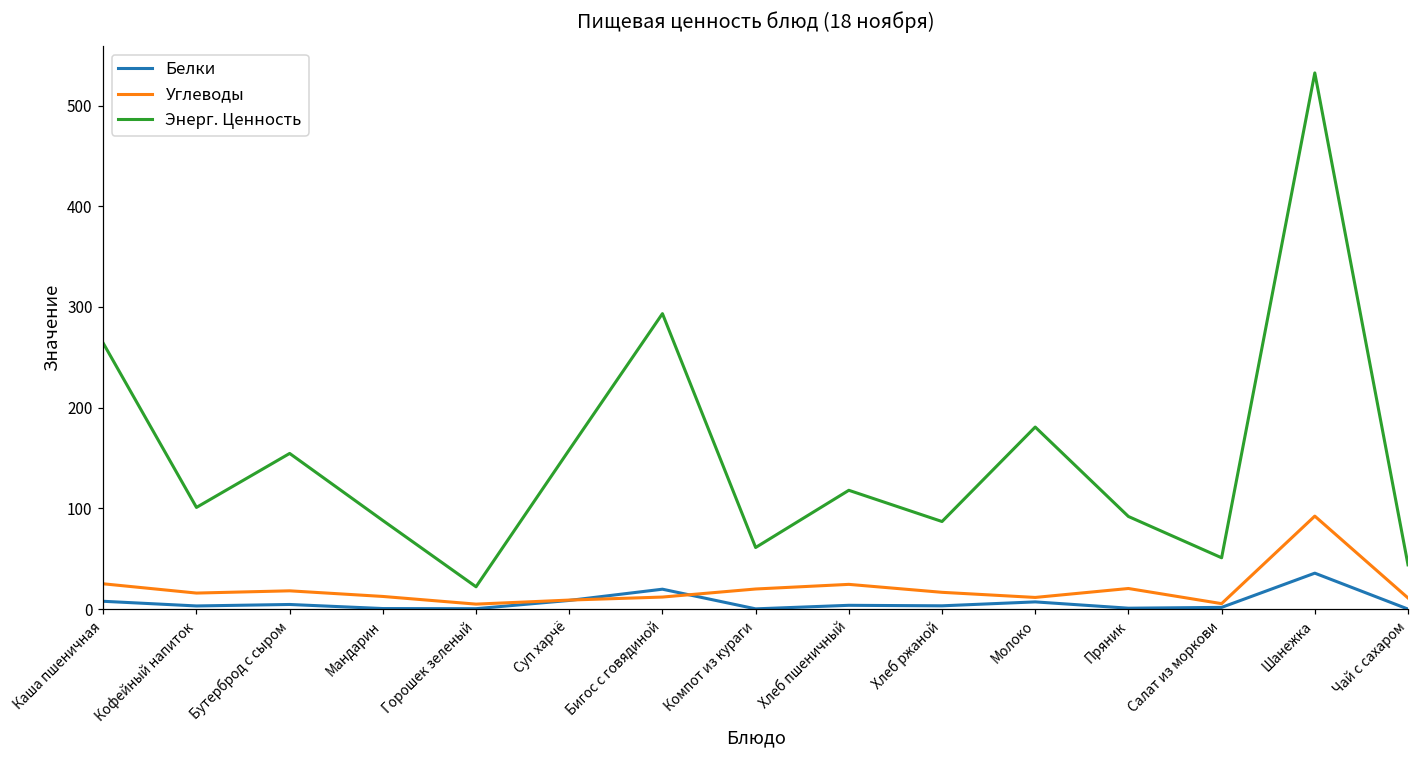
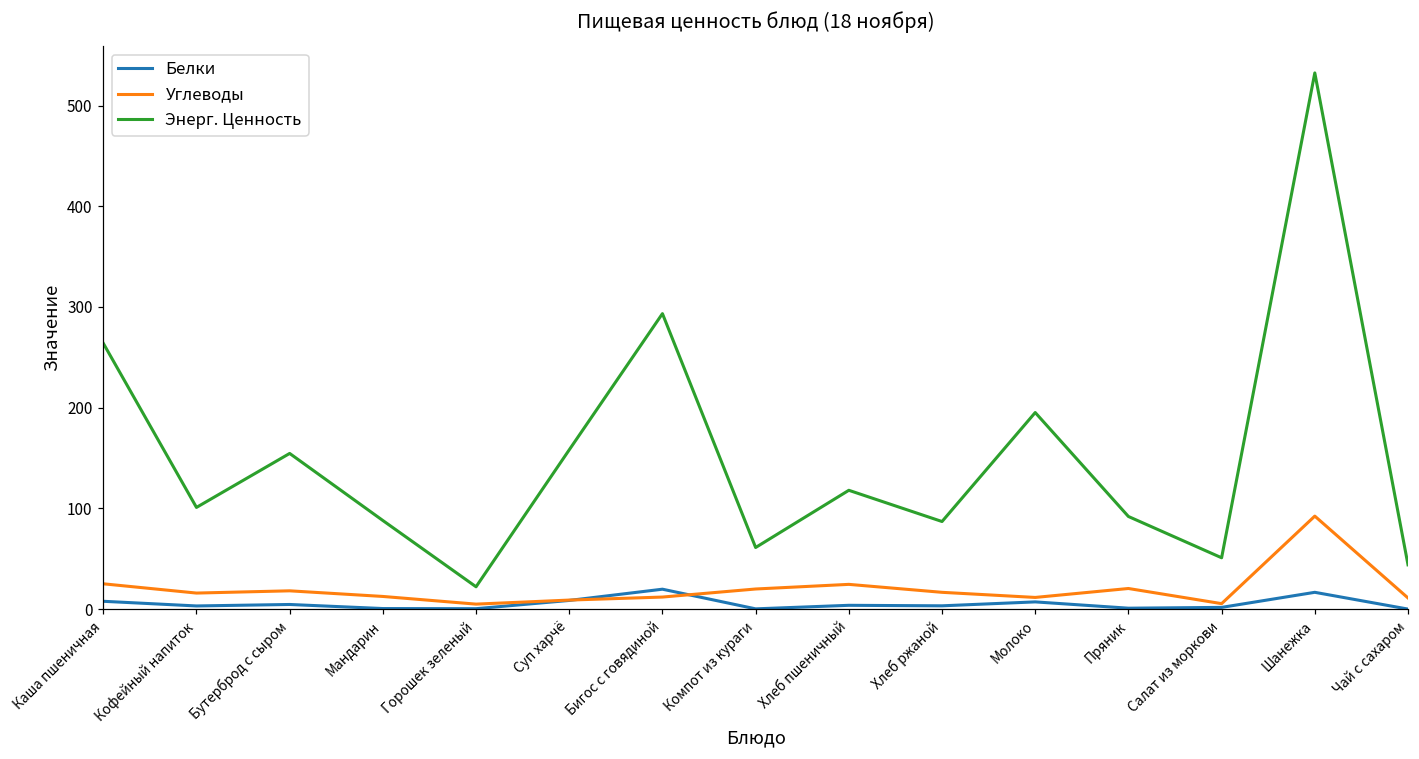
  {
    "Белки": {
      "Каша пшеничная": 10,
      "Кофейный напиток": 0,
      "Бутерброд с сыром": 0,
      "Мандарин": 0,
      "Горошек зеленый": 0,
      "Бигос с говядиной": 20,
      "Компот из кураги": 0,
      "Хлеб пшеничный": 0,
      "Хлеб ржаной": 0,
      "Молоко": 10,
      "Пряник": 0,
      "Салат из моркови": 0,
-     "Шанежка": 40,
+     "Шанежка": 20,
      "Чай с сахаром": 0
    },
    "Углеводы": {
      "Каша пшеничная": 30,
      "Кофейный напиток": 20,
      "Бутерброд с сыром": 20,
      "Мандарин": 10,
      "Горошек зеленый": 0,
      "Бигос с говядиной": 10,
      "Компот из кураги": 20,
      "Хлеб пшеничный": 20,
      "Хлеб ржаной": 20,
      "Молоко": 10,
      "Пряник": 20,
      "Салат из моркови": 10,
      "Шанежка": 90,
      "Чай с сахаром": 10
    },
    "Энерг. Ценность": {
      "Каша пшеничная": 260,
      "Кофейный напиток": 100,
      "Бутерброд с сыром": 150,
      "Мандарин": 90,
      "Горошек зеленый": 20,
      "Суп харчё": 160,
      "Бигос с говядиной": 290,
      "Компот из кураги": 60,
      "Хлеб пшеничный": 120,
      "Хлеб ржаной": 90,
-     "Молоко": 180,
+     "Молоко": 200,
      "Пряник": 90,
      "Салат из моркови": 50,
      "Шанежка": 530,
      "Чай с сахаром": 40
    }
  }
